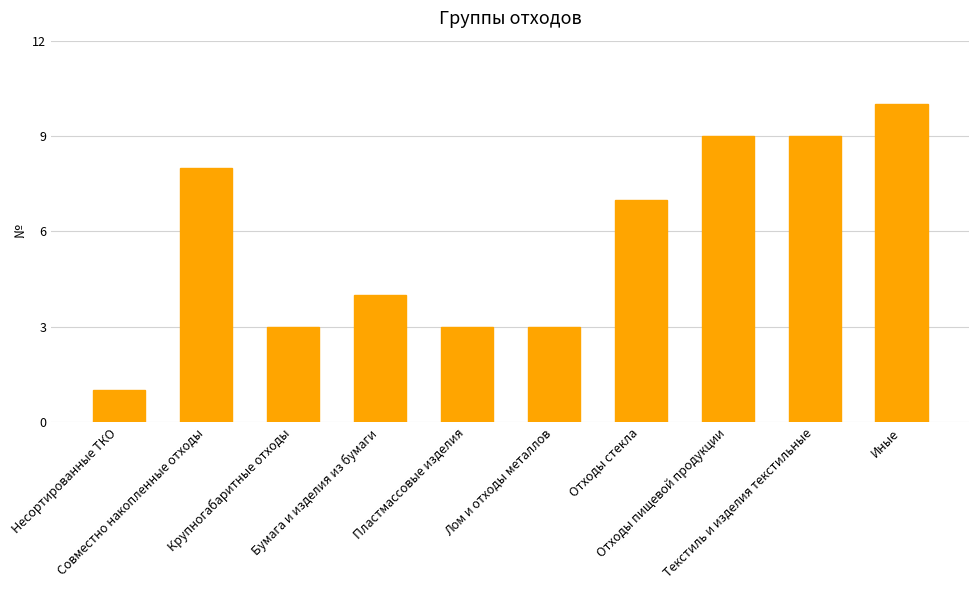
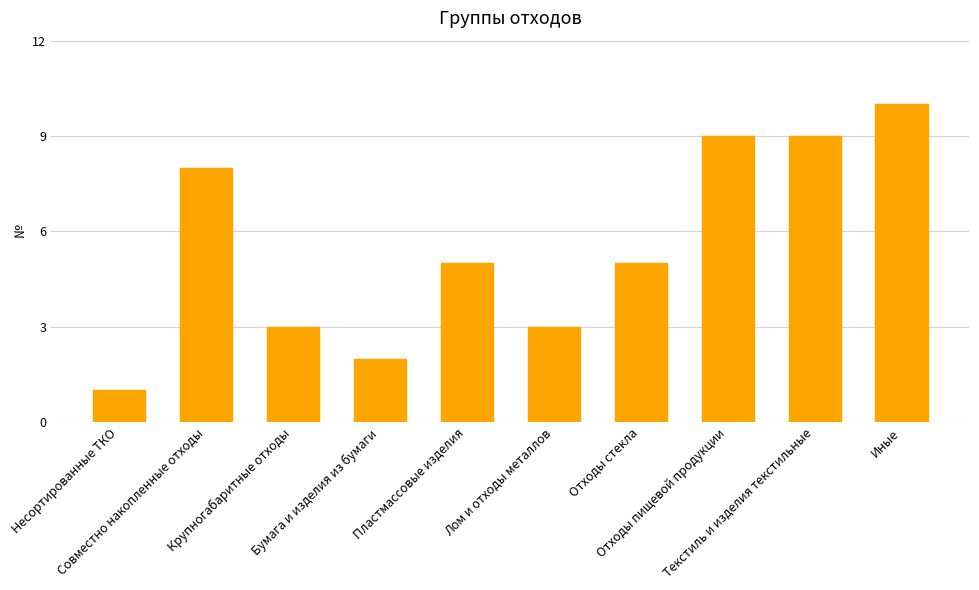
  {
    "Несортированные ТКО": 1,
    "Совместно накопленные отходы": 8,
    "Крупногабаритные отходы": 3,
-   "Бумага и изделия из бумаги": 4,
-   "Пластмассовые изделия": 3,
+   "Бумага и изделия из бумаги": 2,
+   "Пластмассовые изделия": 5,
    "Лом и отходы металлов": 3,
-   "Отходы стекла": 7,
+   "Отходы стекла": 5,
    "Отходы пищевой продукции": 9,
    "Текстиль и изделия текстильные": 9,
    "Иные": 10
  }
